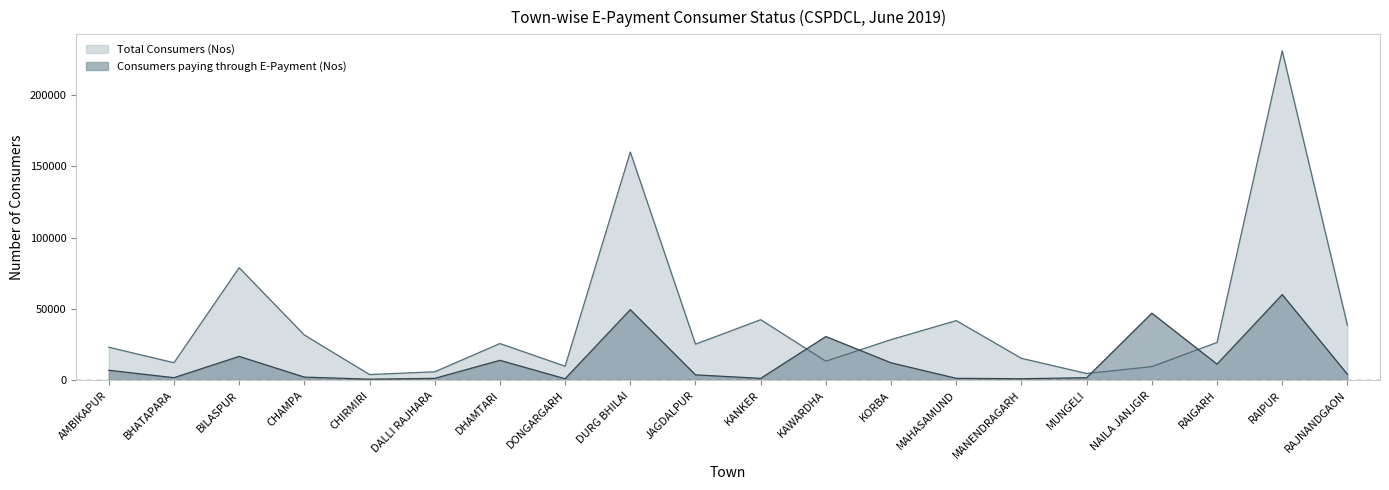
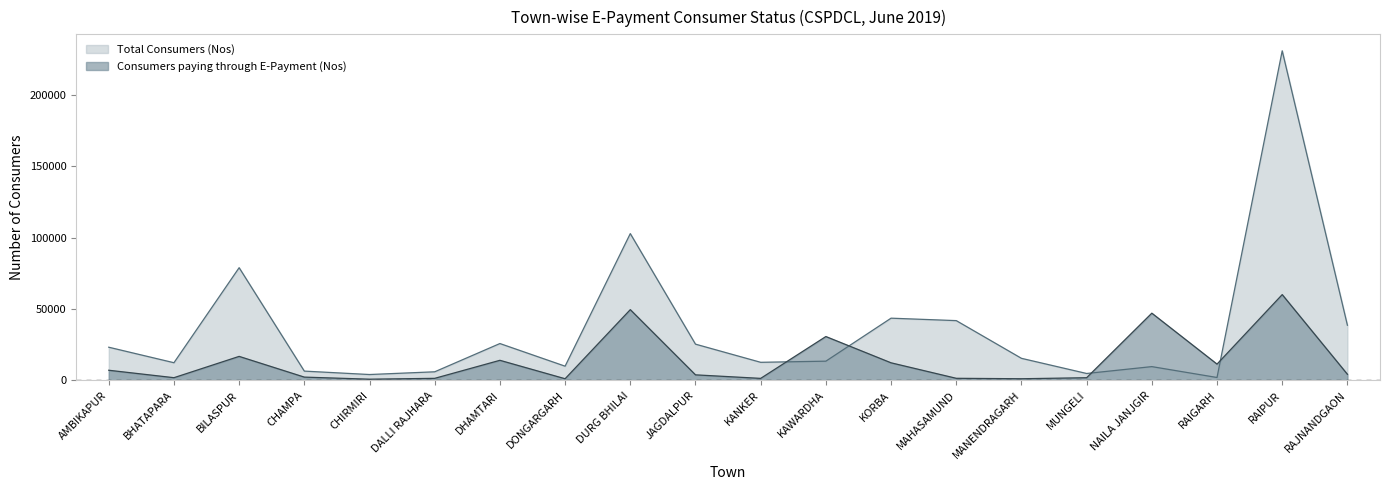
  {
    "Total Consumers (Nos)": {
      "AMBIKAPUR": 23000,
      "BHATAPARA": 12000,
      "BILASPUR": 79000,
-     "CHAMPA": 32000,
+     "CHAMPA": 6000,
      "CHIRMIRI": 4000,
      "DALLI RAJHARA": 6000,
      "DHAMTARI": 26000,
      "DONGARGARH": 10000,
-     "DURG BHILAI": 160000,
+     "DURG BHILAI": 103000,
      "JAGDALPUR": 25000,
-     "KANKER": 43000,
+     "KANKER": 13000,
      "KAWARDHA": 13000,
-     "KORBA": 29000,
+     "KORBA": 44000,
      "MAHASAMUND": 42000,
      "MANENDRAGARH": 15000,
      "MUNGELI": 5000,
      "NAILA JANJGIR": 10000,
-     "RAIGARH": 27000,
+     "RAIGARH": 2000,
      "RAIPUR": 231000,
      "RAJNANDGAON": 39000
    },
    "Consumers paying through E-Payment (Nos)": {
      "AMBIKAPUR": 7000,
      "BHATAPARA": 2000,
      "BILASPUR": 17000,
      "CHAMPA": 2000,
      "CHIRMIRI": 1000,
      "DALLI RAJHARA": 1000,
      "DHAMTARI": 14000,
      "DONGARGARH": 1000,
      "DURG BHILAI": 50000,
      "JAGDALPUR": 4000,
      "KANKER": 1000,
      "KAWARDHA": 31000,
      "KORBA": 12000,
      "MAHASAMUND": 1000,
      "MANENDRAGARH": 1000,
      "MUNGELI": 2000,
      "NAILA JANJGIR": 47000,
      "RAIGARH": 11000,
      "RAIPUR": 60000,
      "RAJNANDGAON": 4000
    }
  }
